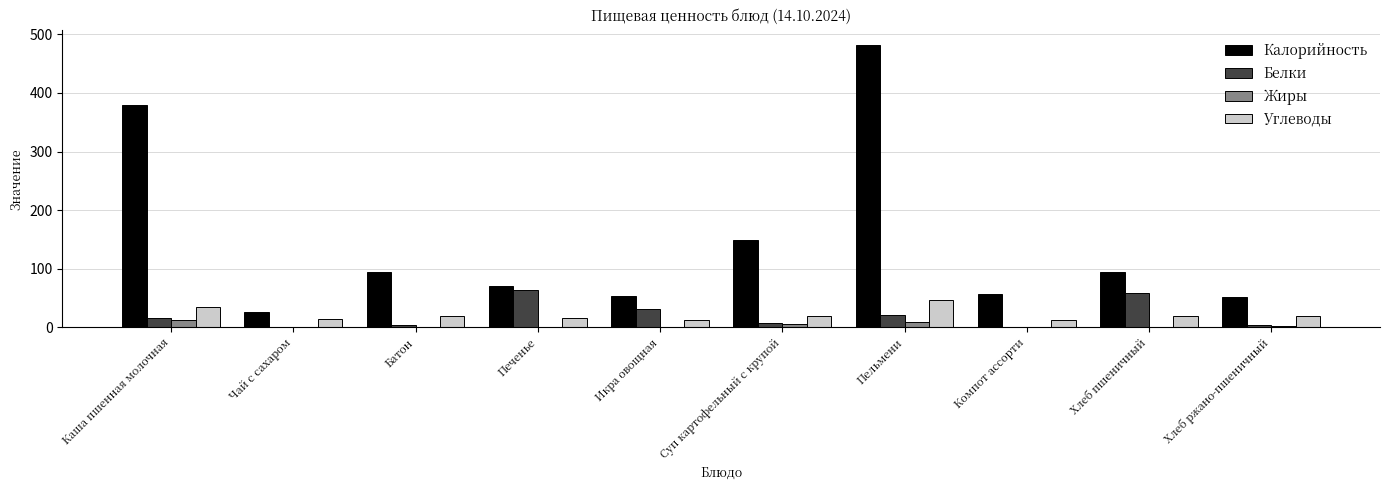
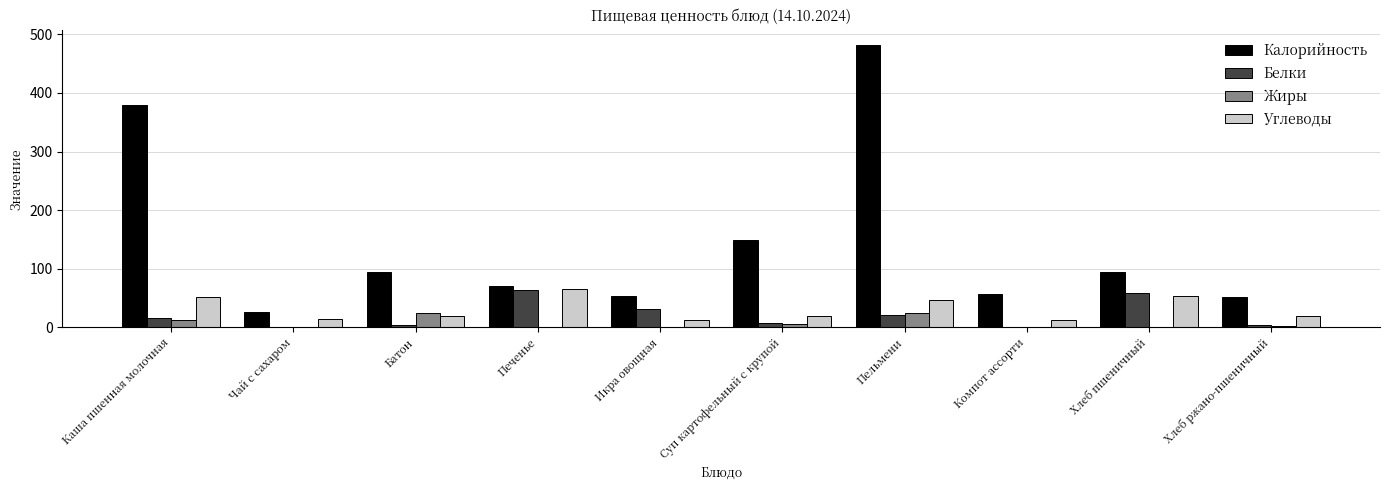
  {
    "Калорийность": {
      "Каша пшенная молочная": 380,
      "Чай с сахаром": 30,
      "Батон": 90,
      "Печенье": 70,
      "Икра овощная": 50,
      "Суп картофельный с крупой": 150,
      "Пельмени": 480,
      "Компот ассорти": 60,
      "Хлеб пшеничный": 90,
      "Хлеб ржано-пшеничный": 50
    },
    "Белки": {
      "Каша пшенная молочная": 20,
      "Печенье": 60,
      "Икра овощная": 30,
      "Суп картофельный с крупой": 10,
      "Пельмени": 20,
      "Хлеб пшеничный": 60
    },
    "Жиры": {
      "Каша пшенная молочная": 10,
-     "Батон": 0,
+     "Батон": 20,
      "Суп картофельный с крупой": 10,
-     "Пельмени": 10
+     "Пельмени": 20
    },
    "Углеводы": {
-     "Каша пшенная молочная": 30,
+     "Каша пшенная молочная": 50,
      "Чай с сахаром": 10,
      "Батон": 20,
-     "Печенье": 10,
+     "Печенье": 70,
      "Икра овощная": 10,
      "Суп картофельный с крупой": 20,
      "Пельмени": 50,
      "Компот ассорти": 10,
-     "Хлеб пшеничный": 20,
+     "Хлеб пшеничный": 50,
      "Хлеб ржано-пшеничный": 20
    }
  }
